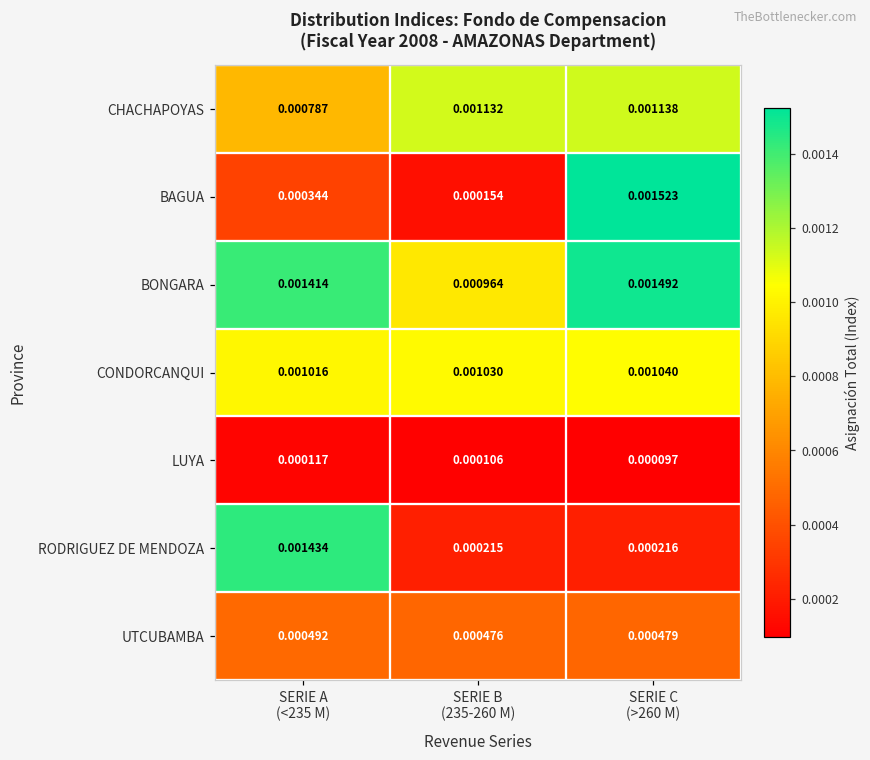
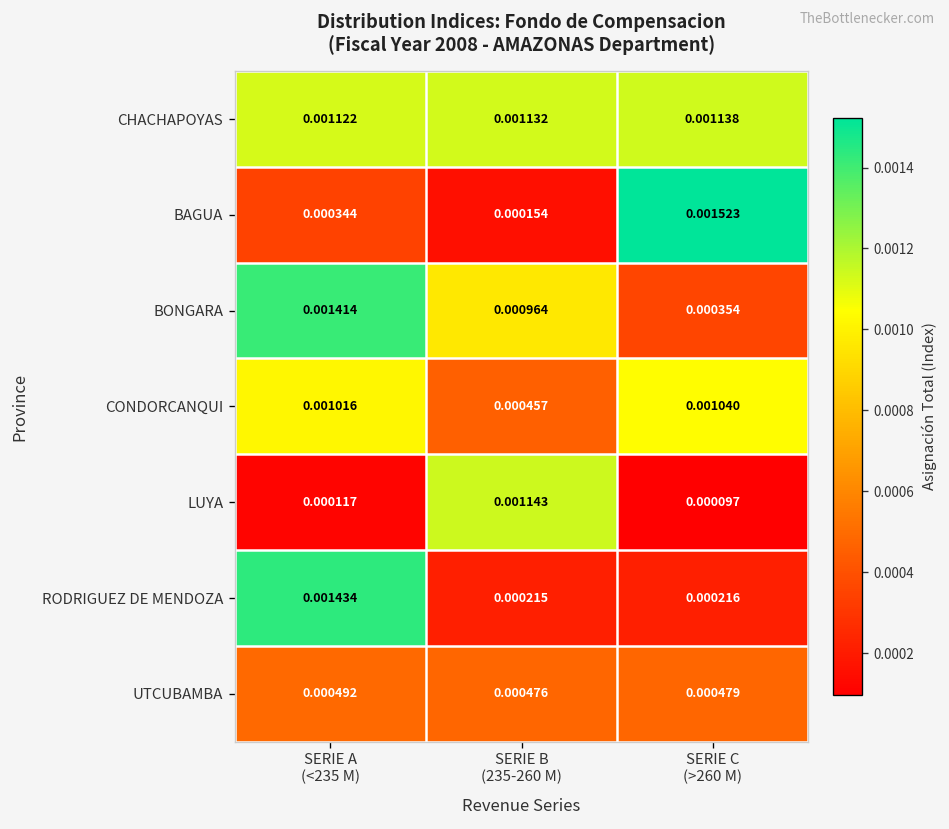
  {
    "CHACHAPOYAS": {
-     "SERIE A (<235 M)": 0.000787,
+     "SERIE A (<235 M)": 0.001122,
      "SERIE B (235-260 M)": 0.001132,
      "SERIE C (>260 M)": 0.001138
    },
    "BAGUA": {
      "SERIE A (<235 M)": 0.000344,
      "SERIE B (235-260 M)": 0.000154,
      "SERIE C (>260 M)": 0.001523
    },
    "BONGARA": {
      "SERIE A (<235 M)": 0.001414,
      "SERIE B (235-260 M)": 0.000964,
-     "SERIE C (>260 M)": 0.001492
+     "SERIE C (>260 M)": 0.000354
    },
    "CONDORCANQUI": {
      "SERIE A (<235 M)": 0.001016,
-     "SERIE B (235-260 M)": 0.001030,
+     "SERIE B (235-260 M)": 0.000457,
      "SERIE C (>260 M)": 0.001040
    },
    "LUYA": {
      "SERIE A (<235 M)": 0.000117,
-     "SERIE B (235-260 M)": 0.000106,
+     "SERIE B (235-260 M)": 0.001143,
      "SERIE C (>260 M)": 0.000097
    },
    "RODRIGUEZ DE MENDOZA": {
      "SERIE A (<235 M)": 0.001434,
      "SERIE B (235-260 M)": 0.000215,
      "SERIE C (>260 M)": 0.000216
    },
    "UTCUBAMBA": {
      "SERIE A (<235 M)": 0.000492,
      "SERIE B (235-260 M)": 0.000476,
      "SERIE C (>260 M)": 0.000479
    }
  }
